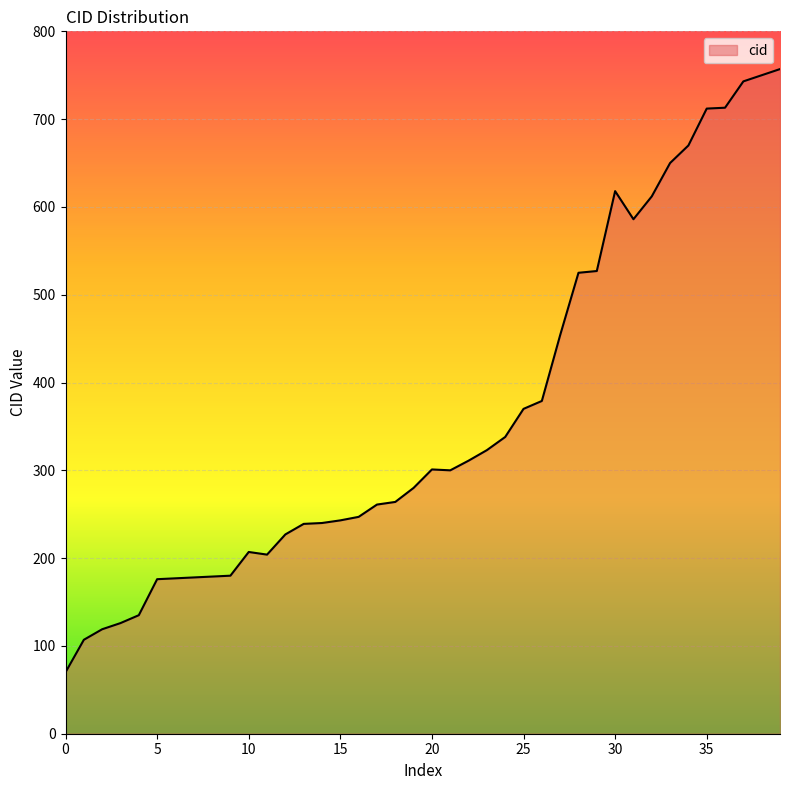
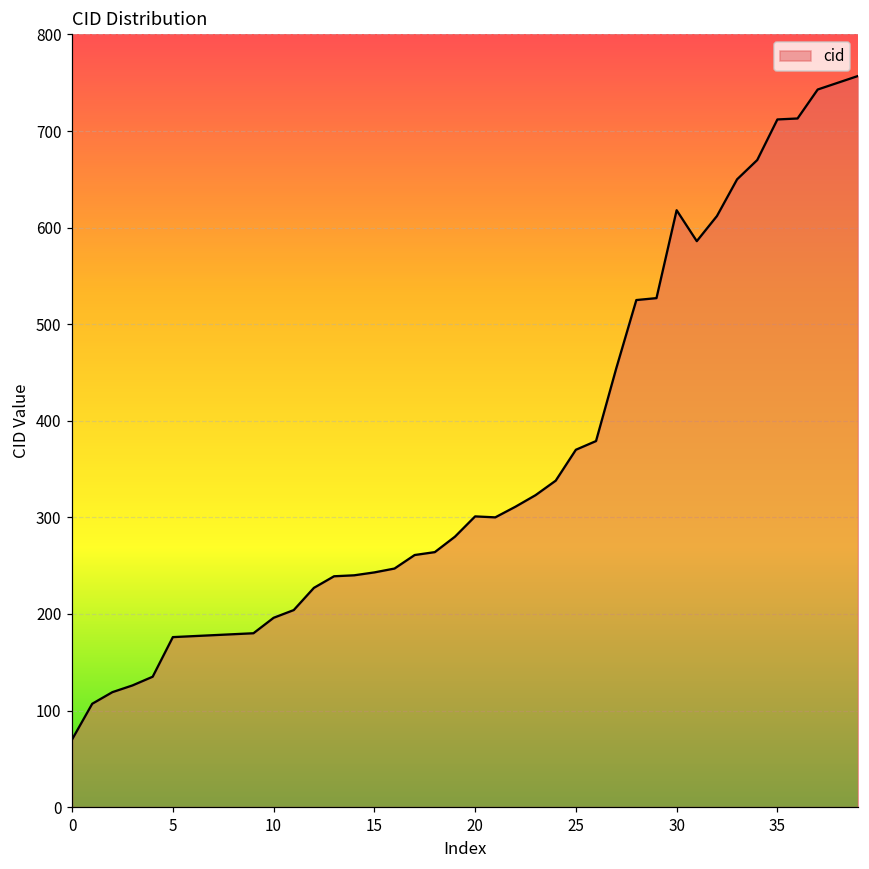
  {
    "0": 70,
    "5": 180,
-   "10": 210,
+   "10": 200,
    "15": 240,
    "20": 300,
    "25": 370,
    "30": 620,
    "35": 710
  }
